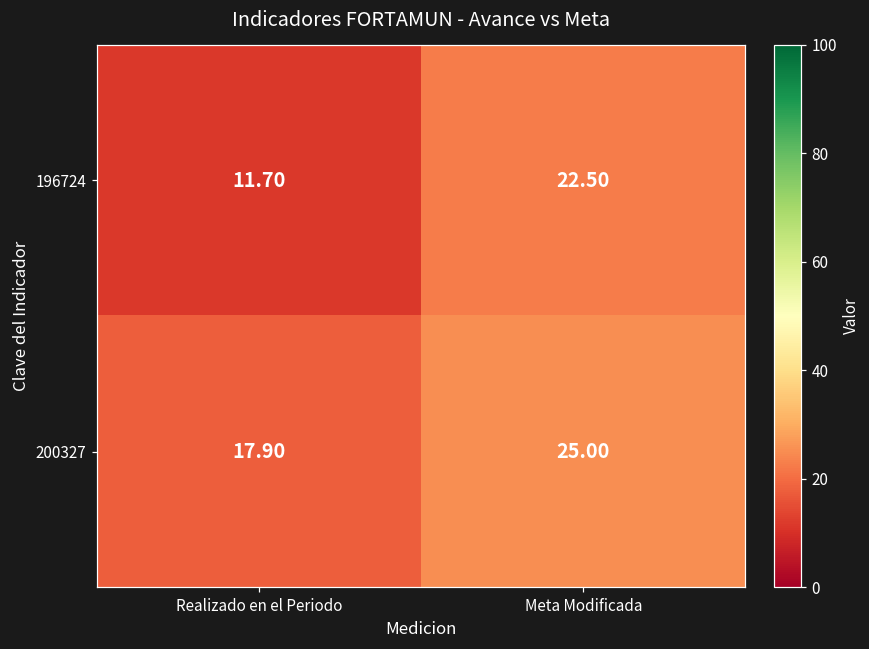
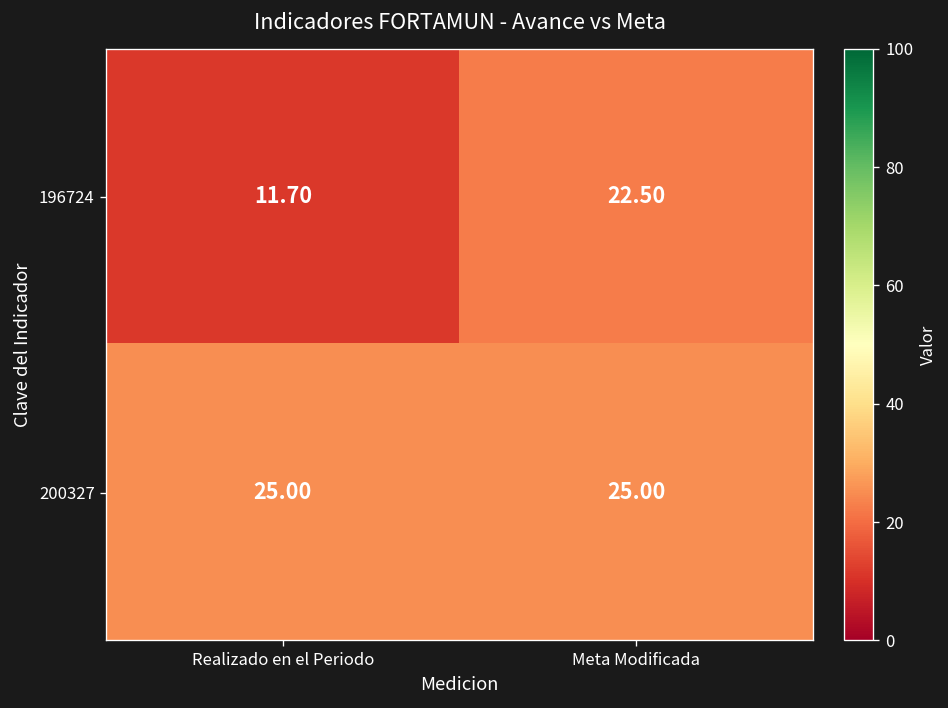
  {
    "196724": {
      "Realizado en el Periodo": 11.70,
      "Meta Modificada": 22.50
    },
    "200327": {
-     "Realizado en el Periodo": 17.90,
+     "Realizado en el Periodo": 25.00,
      "Meta Modificada": 25.00
    }
  }
